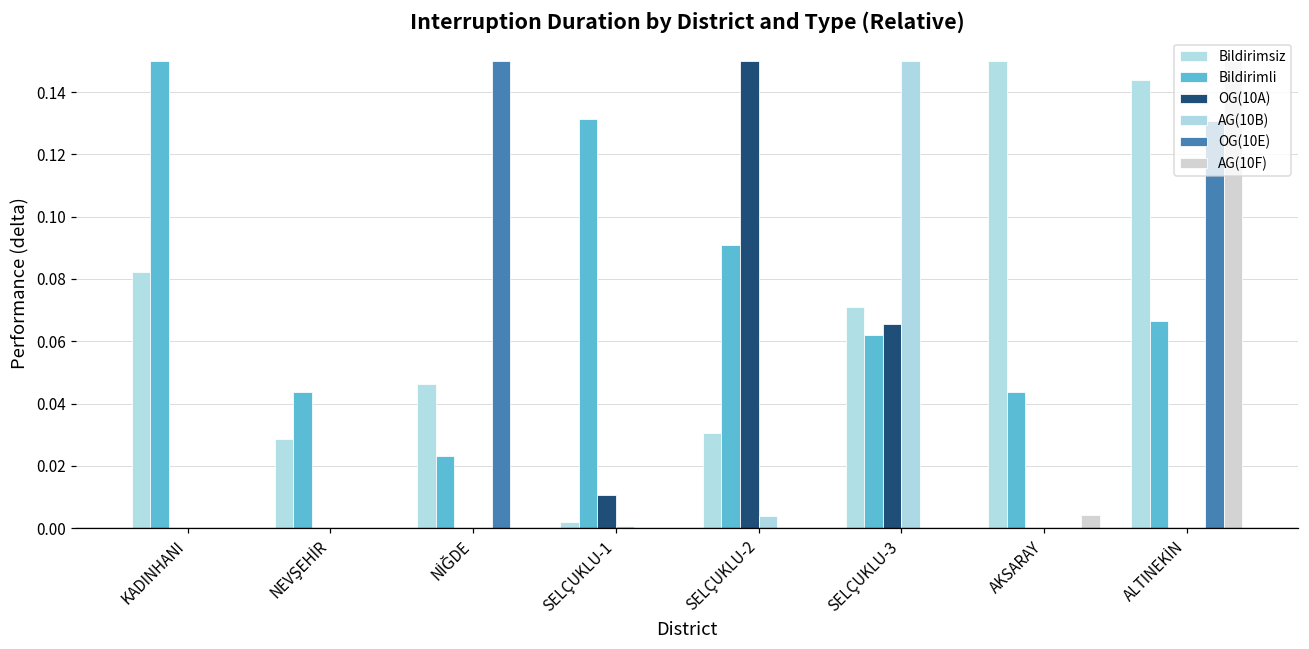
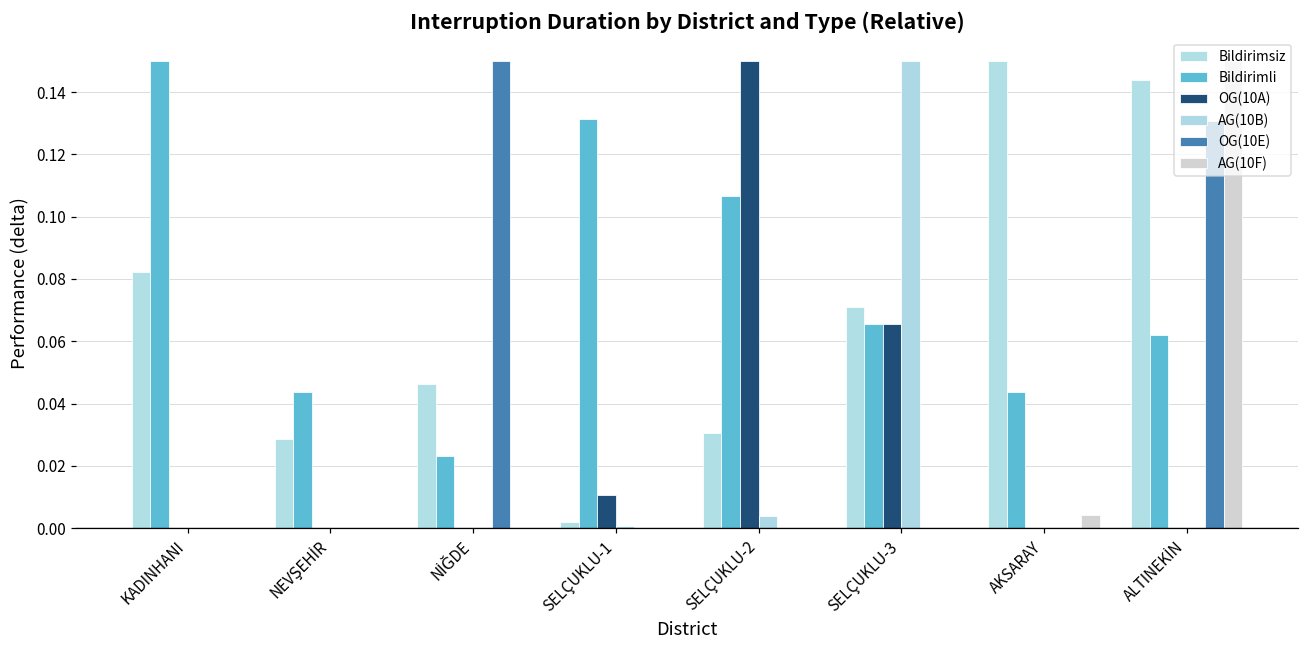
  {
    "Bildirimli": {
      "KADINHANI": 0.150,
      "NEVŞEHİR": 0.044,
      "NİĞDE": 0.023,
      "SELÇUKLU-1": 0.131,
-     "SELÇUKLU-2": 0.091,
-     "SELÇUKLU-3": 0.062,
+     "SELÇUKLU-2": 0.107,
+     "SELÇUKLU-3": 0.066,
      "AKSARAY": 0.044,
-     "ALTINEKİN": 0.066
+     "ALTINEKİN": 0.062
    },
    "OG(10A)": {
      "KADINHANI": 0.000,
      "NEVŞEHİR": 0.000,
      "NİĞDE": 0.000,
      "SELÇUKLU-1": 0.011,
      "SELÇUKLU-2": 0.150,
      "SELÇUKLU-3": 0.066,
      "AKSARAY": 0.000,
      "ALTINEKİN": 0.000
    },
    "OG(10E)": {
      "KADINHANI": 0.000,
      "NEVŞEHİR": 0.000,
      "NİĞDE": 0.150,
      "SELÇUKLU-1": 0.000,
      "SELÇUKLU-2": 0.000,
      "SELÇUKLU-3": 0.000,
      "AKSARAY": 0.000
    }
  }
